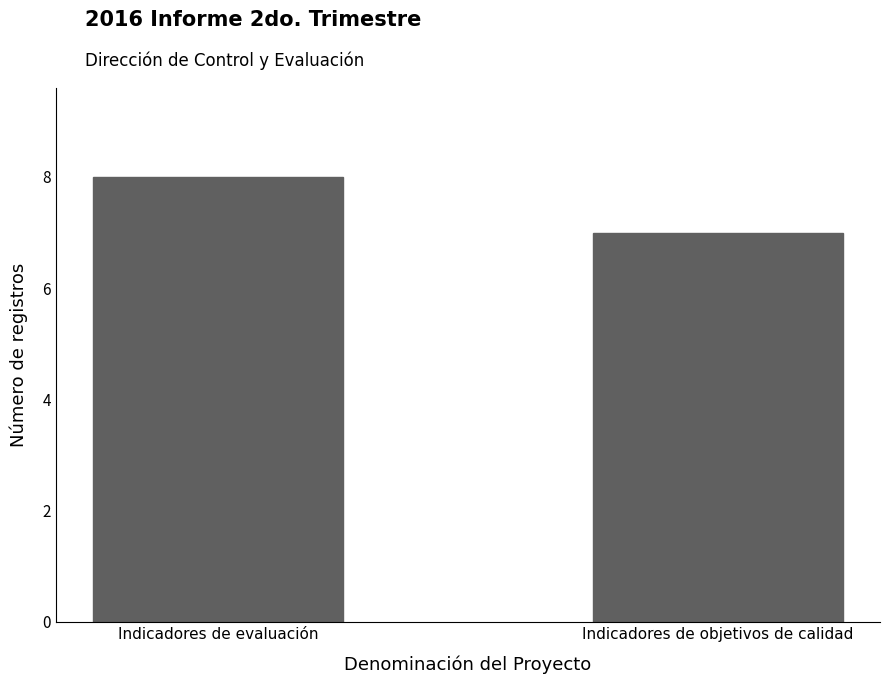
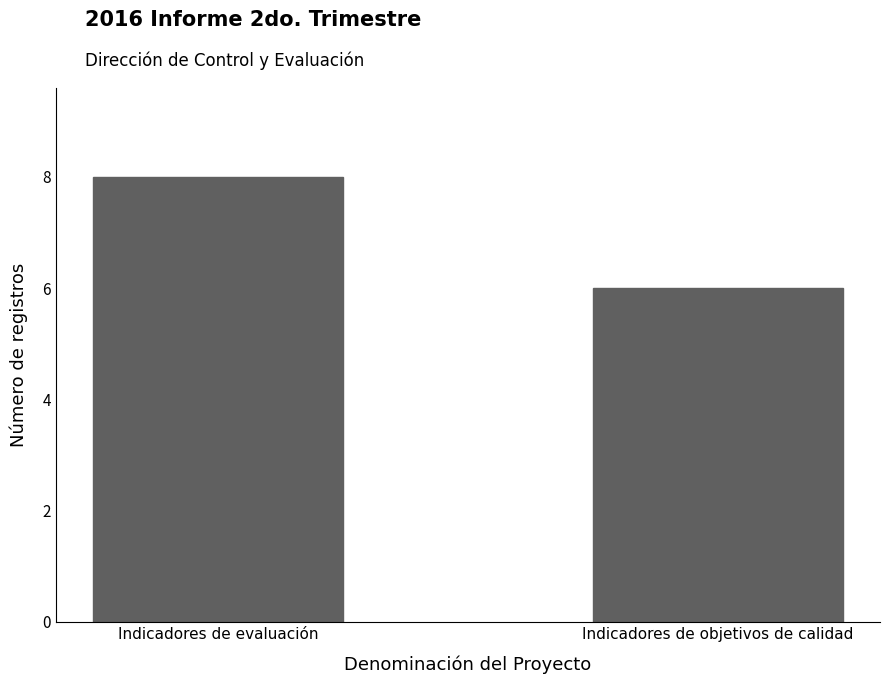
  {
    "Indicadores de evaluación": 8,
-   "Indicadores de objetivos de calidad": 7
+   "Indicadores de objetivos de calidad": 6
  }
